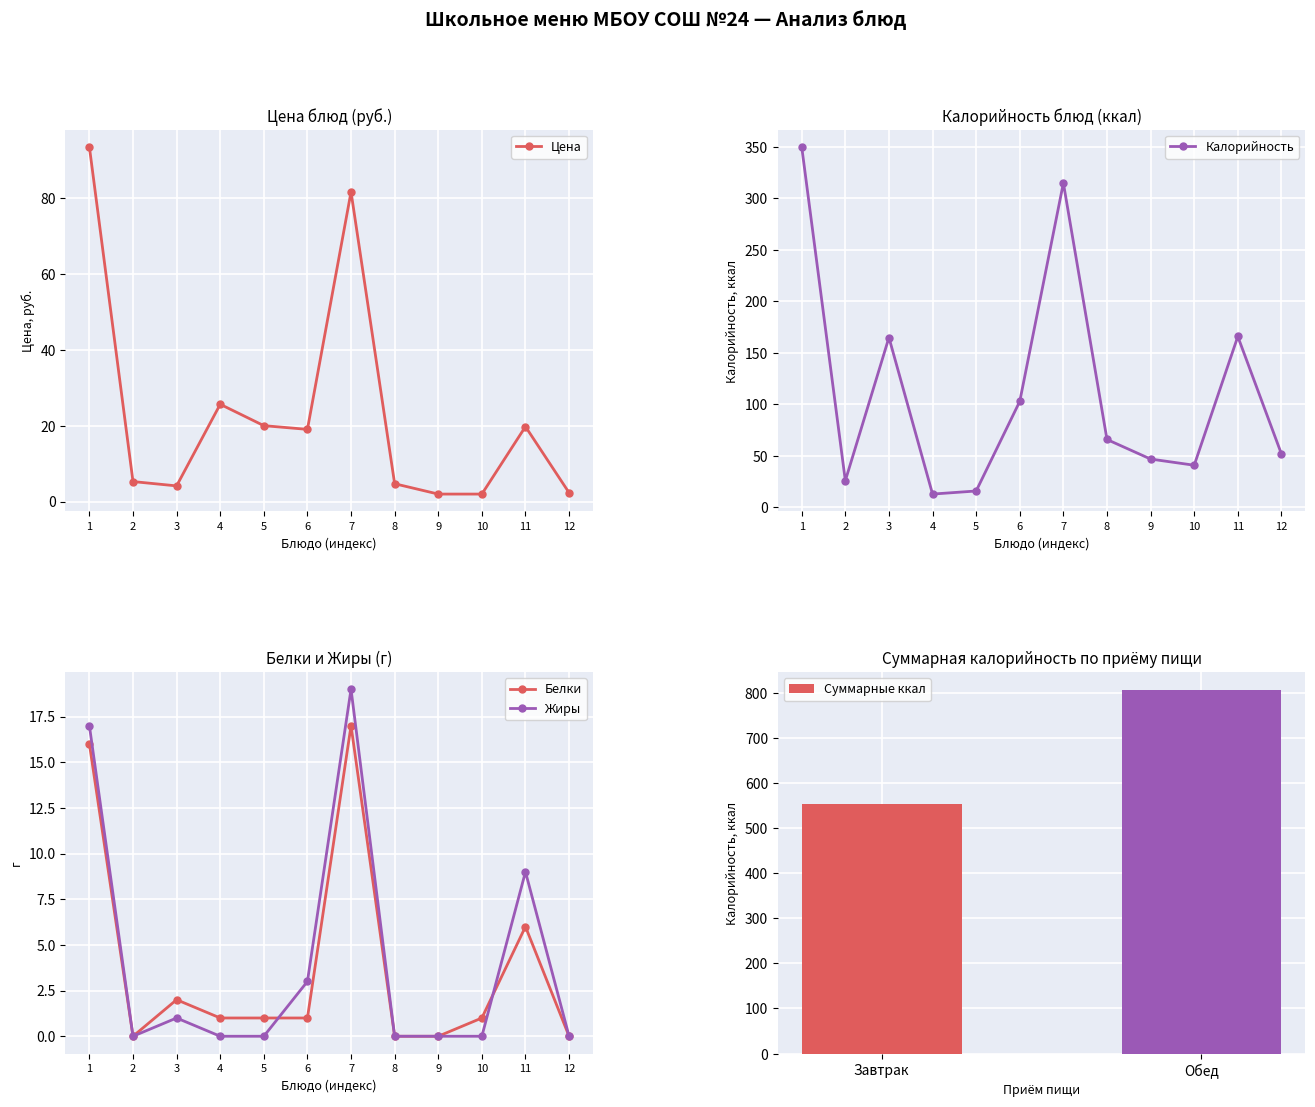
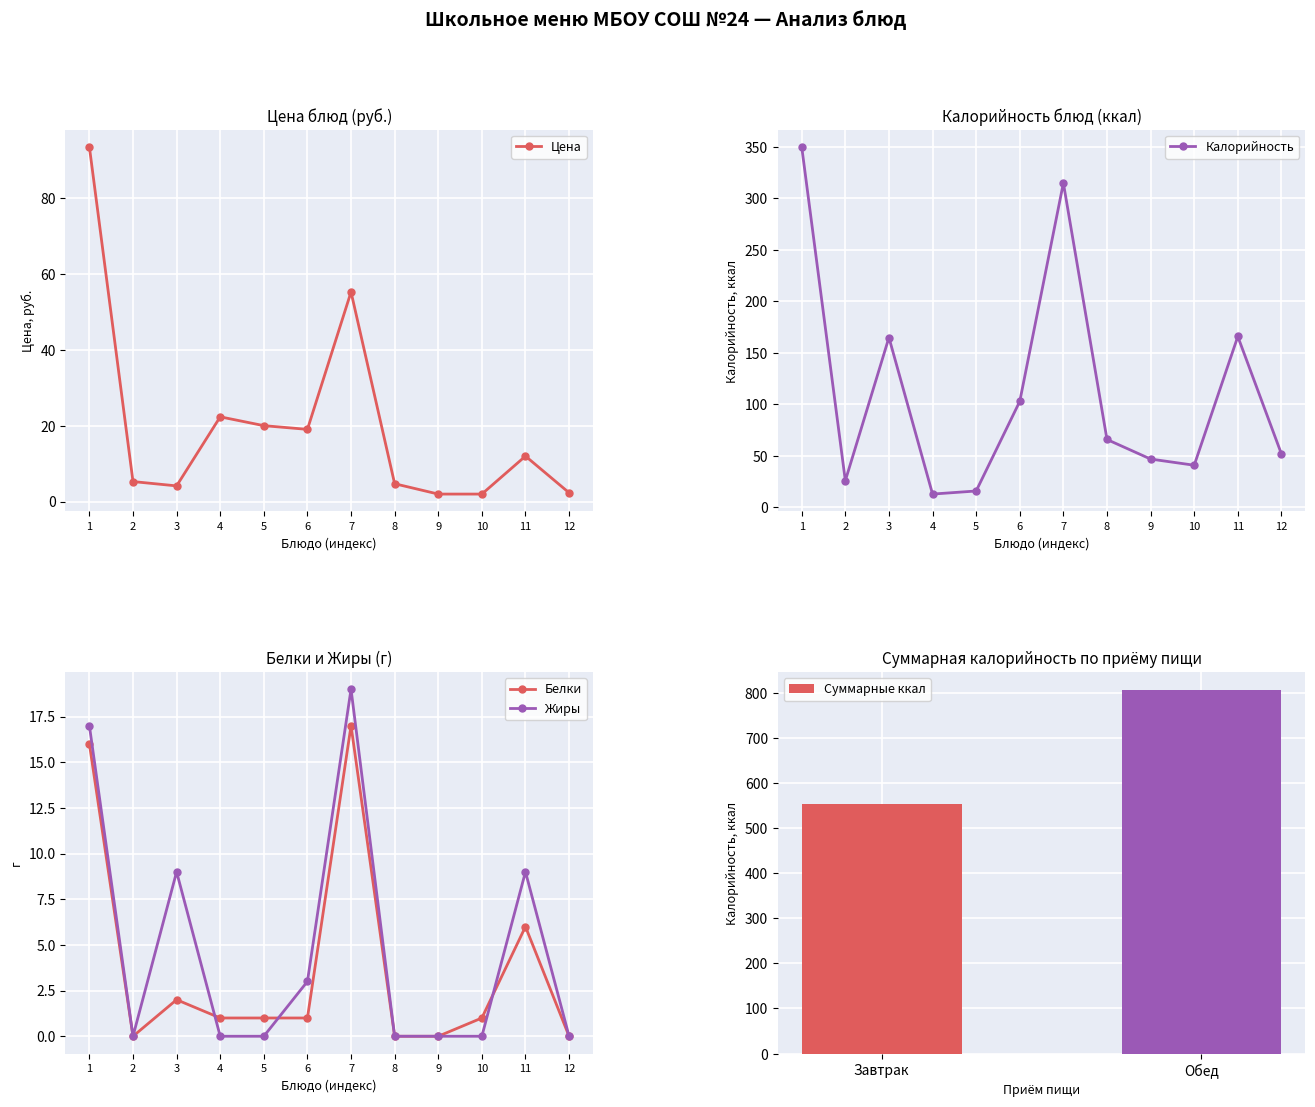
  {
    "Цена блюд (руб.)": {
      "1": 94,
      "2": 5,
      "3": 4,
-     "4": 26,
+     "4": 22,
      "5": 20,
      "6": 19,
-     "7": 82,
+     "7": 55,
      "8": 5,
      "9": 2,
      "10": 2,
-     "11": 20,
+     "11": 12,
      "12": 2
    },
    "Калорийность блюд (ккал)": {
      "1": 350,
      "2": 26,
      "3": 165,
      "4": 13,
      "5": 16,
      "6": 103,
      "7": 315,
      "8": 66,
      "9": 47,
      "10": 41,
      "11": 166,
      "12": 52
    },
    "Белки и Жиры (г)": {
      "Белки": {
        "1": 16,
        "3": 2,
        "4": 1,
        "5": 1,
        "6": 1,
        "7": 17,
        "10": 1,
        "11": 6
      },
      "Жиры": {
        "1": 17,
-       "3": 1,
+       "3": 9,
        "4": 0,
        "5": 0,
        "6": 3,
        "7": 19,
        "10": 0,
        "11": 9
      }
    },
    "Суммарная калорийность по приёму пищи": {
      "Завтрак": 550,
      "Обед": 810
    }
  }
